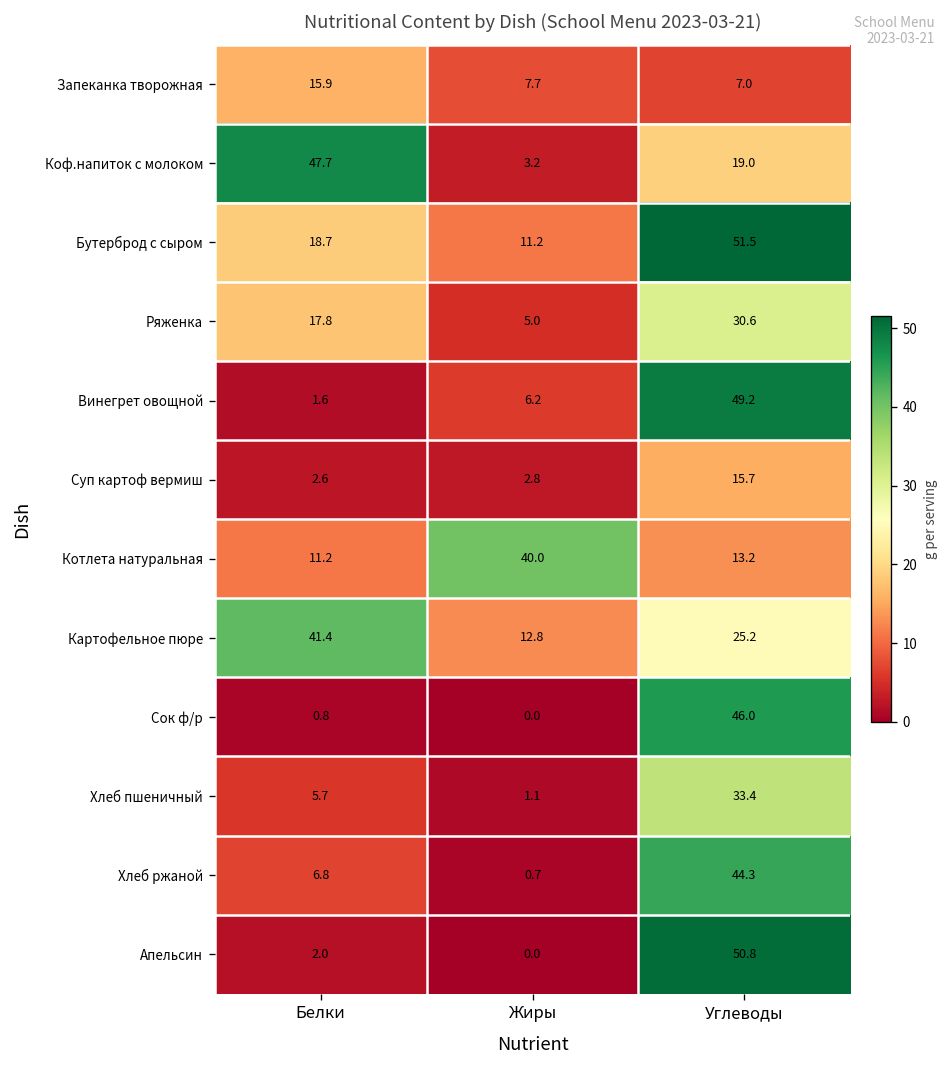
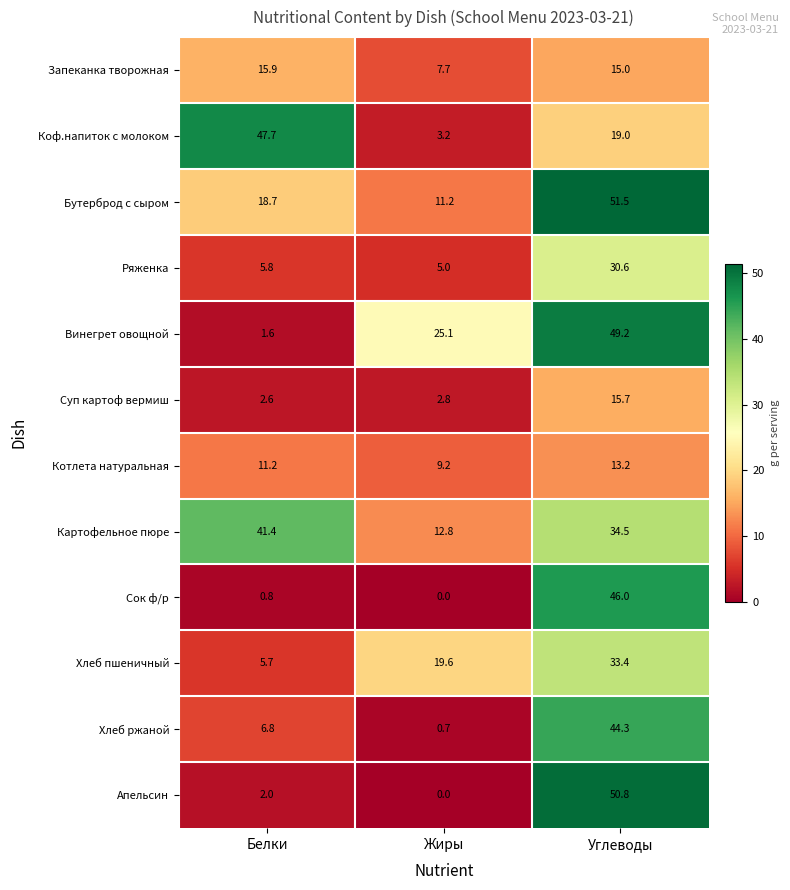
  {
    "Запеканка творожная": {
      "Белки": 15.9,
      "Жиры": 7.7,
-     "Углеводы": 7.0
+     "Углеводы": 15.0
    },
    "Коф.напиток с молоком": {
      "Белки": 47.7,
      "Жиры": 3.2,
      "Углеводы": 19.0
    },
    "Бутерброд с сыром": {
      "Белки": 18.7,
      "Жиры": 11.2,
      "Углеводы": 51.5
    },
    "Ряженка": {
-     "Белки": 17.8,
+     "Белки": 5.8,
      "Жиры": 5.0,
      "Углеводы": 30.6
    },
    "Винегрет овощной": {
      "Белки": 1.6,
-     "Жиры": 6.2,
+     "Жиры": 25.1,
      "Углеводы": 49.2
    },
    "Суп картоф вермиш": {
      "Белки": 2.6,
      "Жиры": 2.8,
      "Углеводы": 15.7
    },
    "Котлета натуральная": {
      "Белки": 11.2,
-     "Жиры": 40.0,
+     "Жиры": 9.2,
      "Углеводы": 13.2
    },
    "Картофельное пюре": {
      "Белки": 41.4,
      "Жиры": 12.8,
-     "Углеводы": 25.2
+     "Углеводы": 34.5
    },
    "Сок ф/р": {
      "Белки": 0.8,
      "Жиры": 0.0,
      "Углеводы": 46.0
    },
    "Хлеб пшеничный": {
      "Белки": 5.7,
-     "Жиры": 1.1,
+     "Жиры": 19.6,
      "Углеводы": 33.4
    },
    "Хлеб ржаной": {
      "Белки": 6.8,
      "Жиры": 0.7,
      "Углеводы": 44.3
    },
    "Апельсин": {
      "Белки": 2.0,
      "Жиры": 0.0,
      "Углеводы": 50.8
    }
  }
